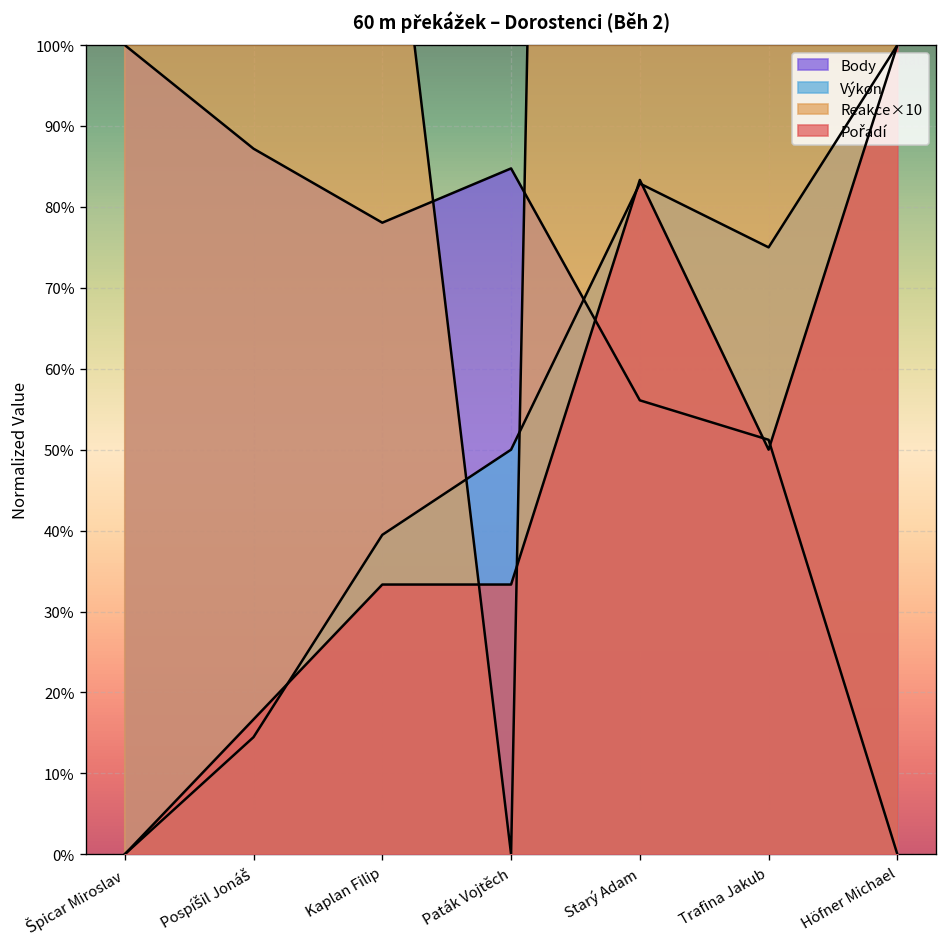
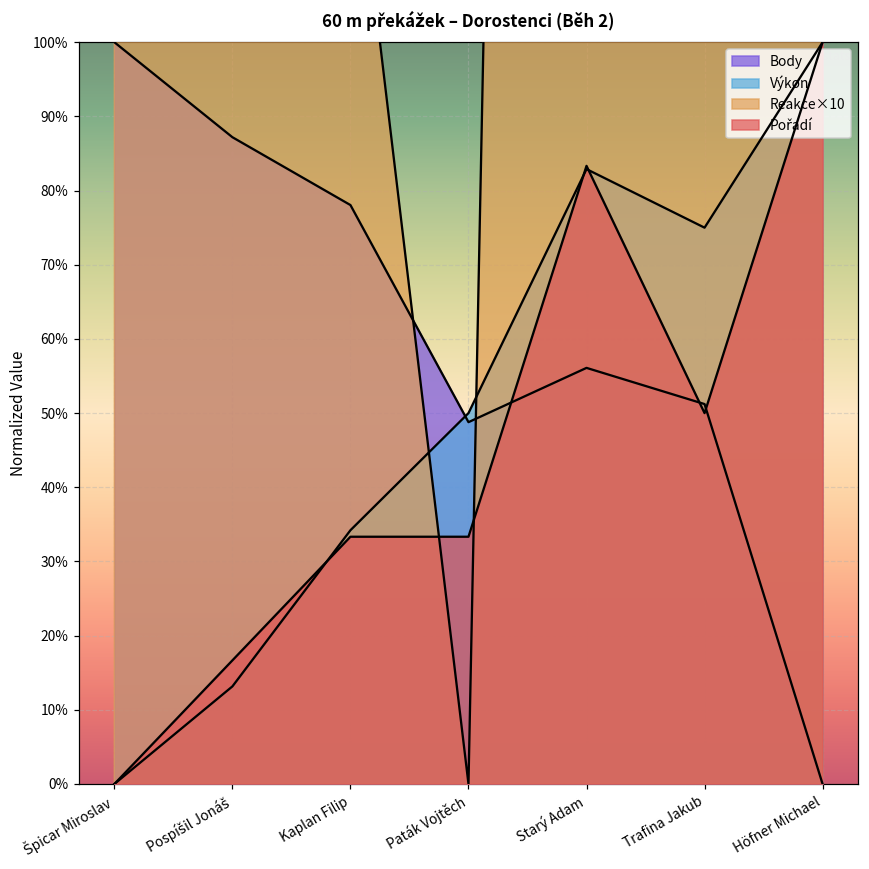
  {
    "Body": {
      "Špicar Miroslav": "100%",
      "Pospíšil Jonáš": "87%",
      "Kaplan Filip": "78%",
-     "Paták Vojtěch": "85%",
+     "Paták Vojtěch": "49%",
      "Starý Adam": "56%",
      "Trafina Jakub": "51%",
      "Höfner Michael": "0%"
    },
    "Výkon": {
-     "Pospíšil Jonáš": "14%",
-     "Kaplan Filip": "39%",
+     "Pospíšil Jonáš": "13%",
+     "Kaplan Filip": "34%",
      "Paták Vojtěch": "50%",
      "Starý Adam": "83%",
      "Trafina Jakub": "75%"
    },
    "Reakce×10": {
      "Paták Vojtěch": "0%"
    },
    "Pořadí": {
      "Pospíšil Jonáš": "17%",
      "Kaplan Filip": "33%",
      "Paták Vojtěch": "33%",
      "Starý Adam": "83%",
      "Trafina Jakub": "50%"
    }
  }
